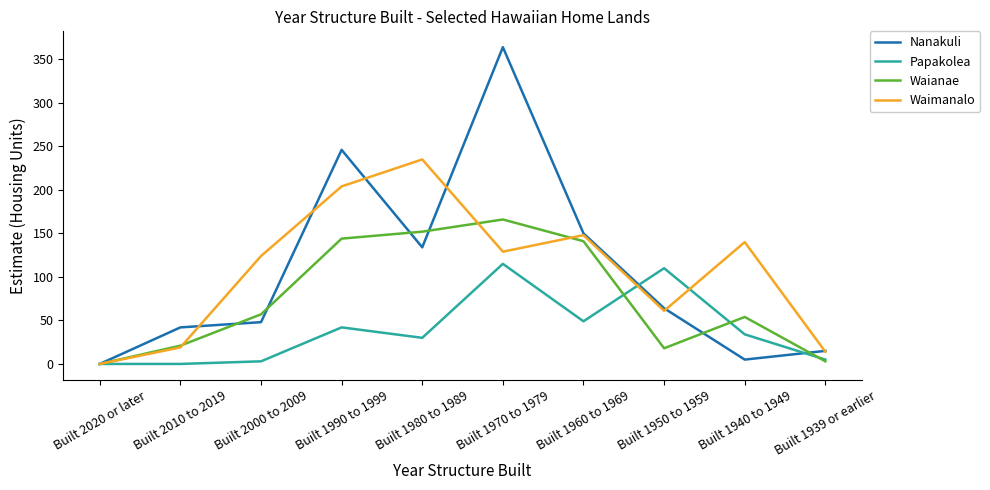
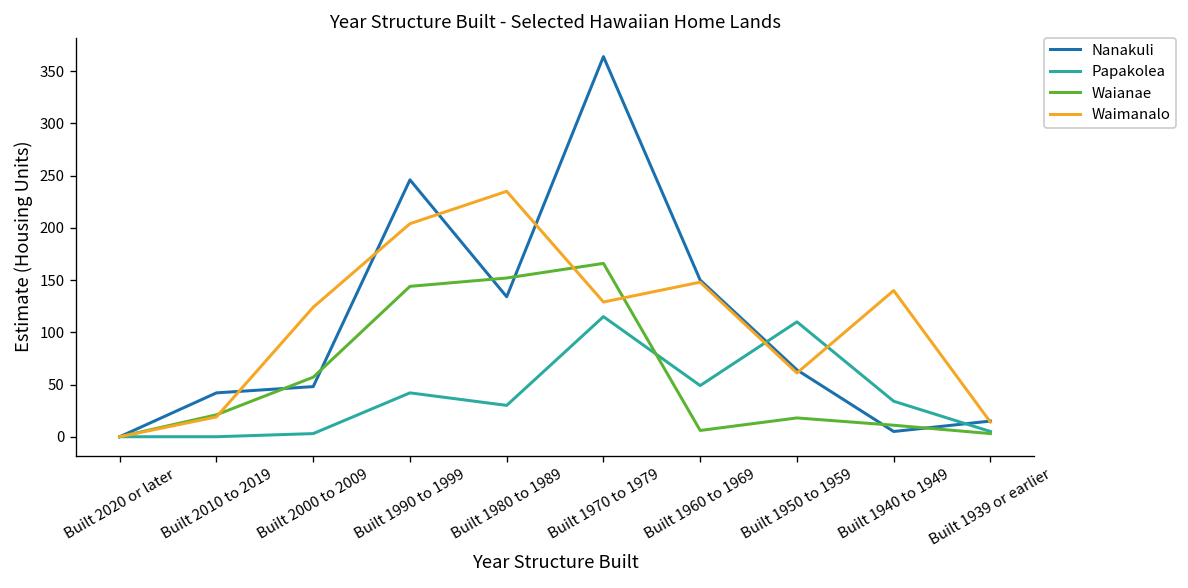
  {
    "Nanakuli": {
      "Built 2010 to 2019": 40,
      "Built 2000 to 2009": 50,
      "Built 1990 to 1999": 250,
      "Built 1980 to 1989": 130,
      "Built 1970 to 1979": 360,
      "Built 1950 to 1959": 60,
      "Built 1940 to 1949": 10
    },
    "Papakolea": {
      "Built 2010 to 2019": 0,
      "Built 2000 to 2009": 0,
      "Built 1990 to 1999": 40,
      "Built 1980 to 1989": 30,
      "Built 1970 to 1979": 120,
      "Built 1960 to 1969": 50,
      "Built 1950 to 1959": 110,
      "Built 1940 to 1949": 30
    },
    "Waianae": {
      "Built 2000 to 2009": 60,
      "Built 1990 to 1999": 140,
      "Built 1980 to 1989": 150,
      "Built 1970 to 1979": 170,
-     "Built 1960 to 1969": 140,
+     "Built 1960 to 1969": 10,
      "Built 1950 to 1959": 20,
-     "Built 1940 to 1949": 50
+     "Built 1940 to 1949": 10
    },
    "Waimanalo": {
      "Built 2000 to 2009": 120,
      "Built 1990 to 1999": 200,
      "Built 1980 to 1989": 240,
      "Built 1970 to 1979": 130,
      "Built 1950 to 1959": 60,
      "Built 1940 to 1949": 140
    }
  }
